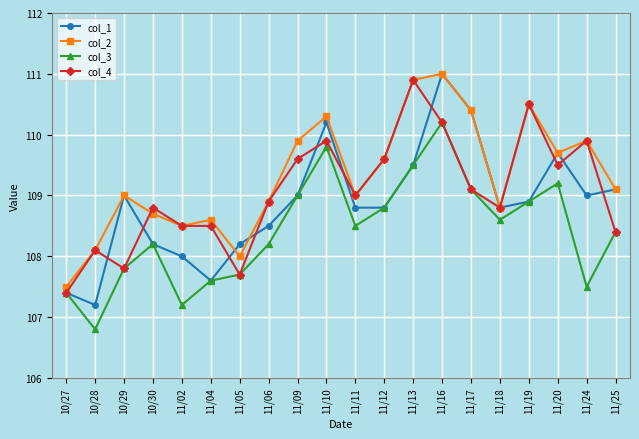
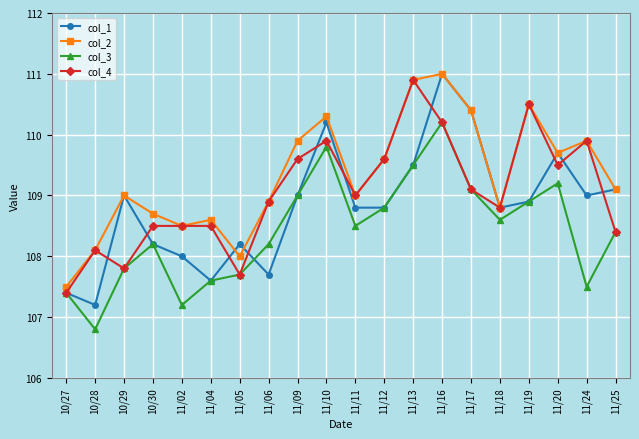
  {
    "col_1": {
      "10/28": 107.2,
      "11/02": 108.0,
      "11/05": 108.2,
-     "11/06": 108.5,
+     "11/06": 107.7,
      "11/10": 110.2,
      "11/11": 108.8,
      "11/24": 109.0
    },
    "col_2": {
      "10/27": 107.5,
      "10/30": 108.7,
      "11/04": 108.6,
      "11/05": 108.0,
      "11/09": 109.9,
      "11/10": 110.3
    },
    "col_3": {
      "10/28": 106.8,
      "11/02": 107.2,
      "11/06": 108.2,
      "11/10": 109.8,
      "11/11": 108.5,
      "11/18": 108.6,
      "11/20": 109.2,
      "11/24": 107.5
    },
    "col_4": {
-     "10/30": 108.8,
+     "10/30": 108.5,
      "11/04": 108.5,
      "11/09": 109.6,
      "11/10": 109.9,
      "11/20": 109.5
    }
  }
